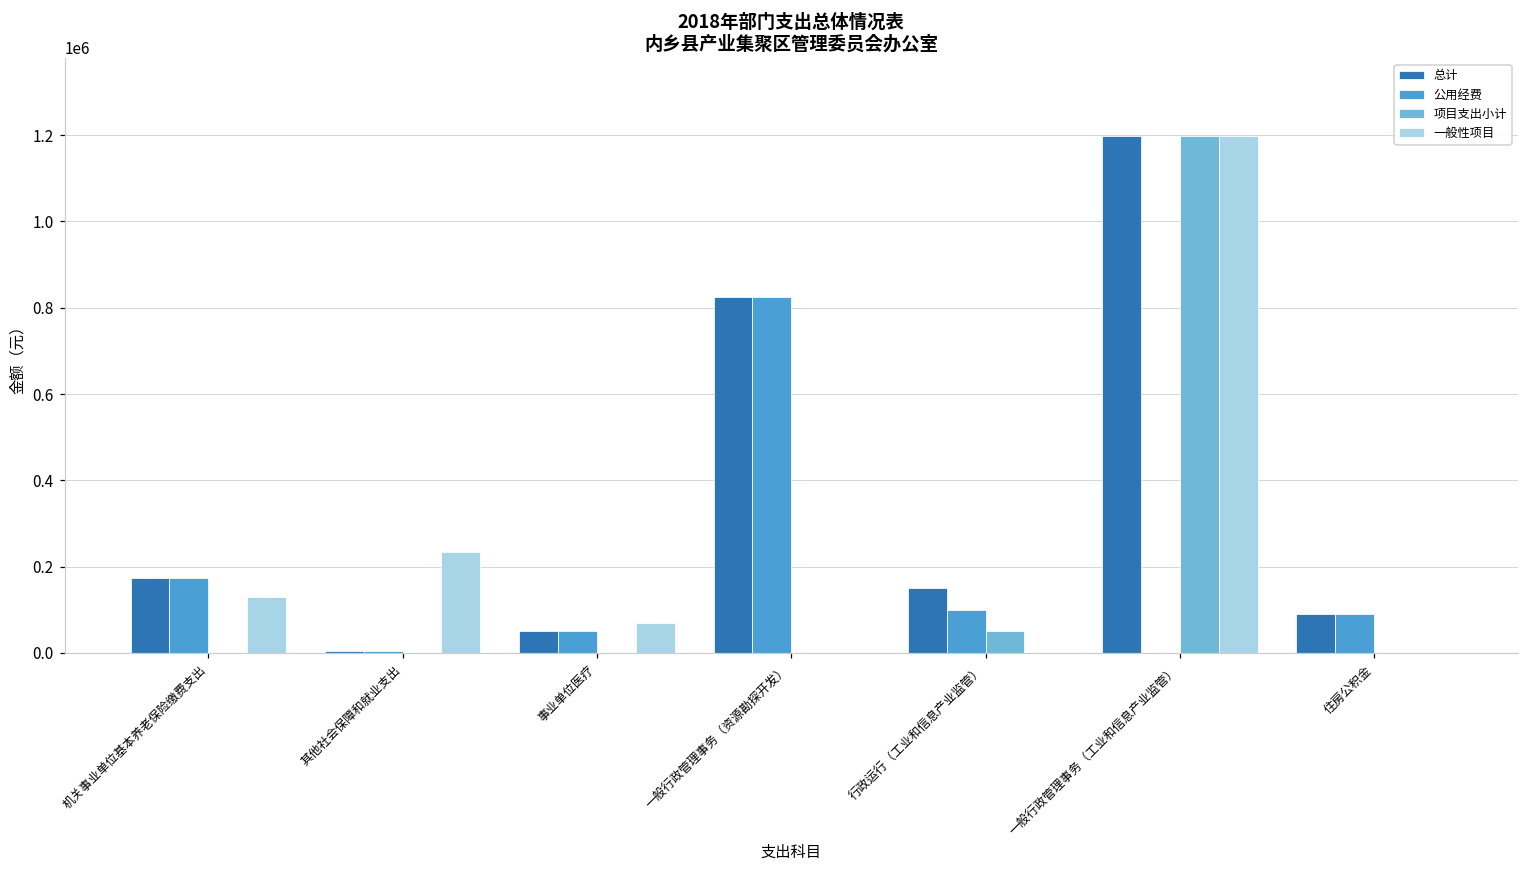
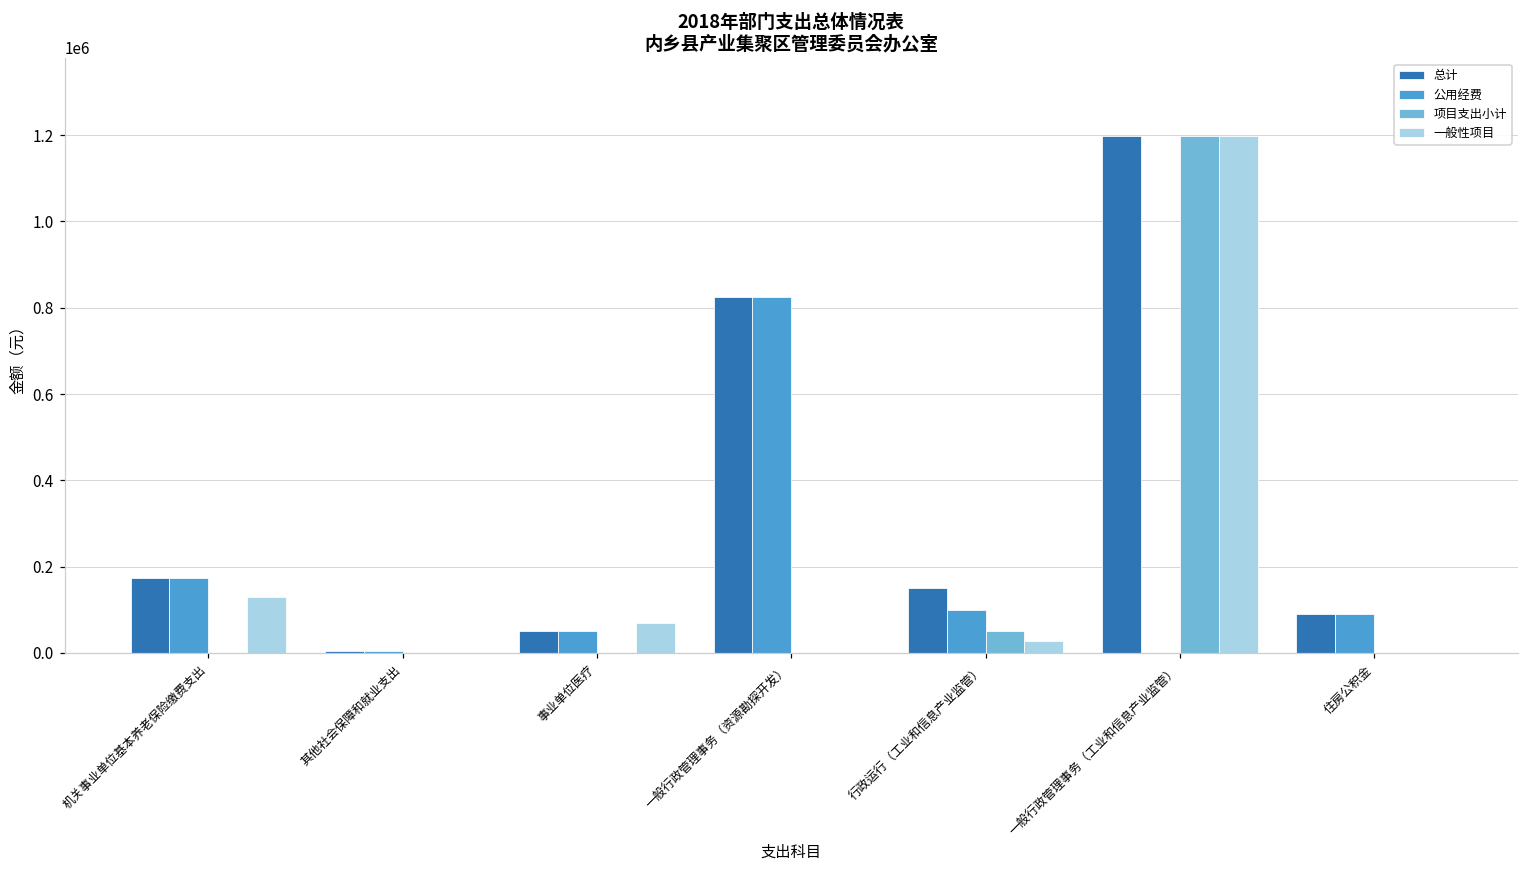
  {
    "一般性项目": {
      "机关事业单位基本养老保险缴费支出": 130000,
-     "其他社会保障和就业支出": 230000,
+     "其他社会保障和就业支出": 0,
      "事业单位医疗": 70000,
      "一般行政管理事务（资源勘探开发）": 0,
-     "行政运行（工业和信息产业监管）": 0,
+     "行政运行（工业和信息产业监管）": 30000,
      "一般行政管理事务（工业和信息产业监管）": 1200000,
      "住房公积金": 0
    }
  }
